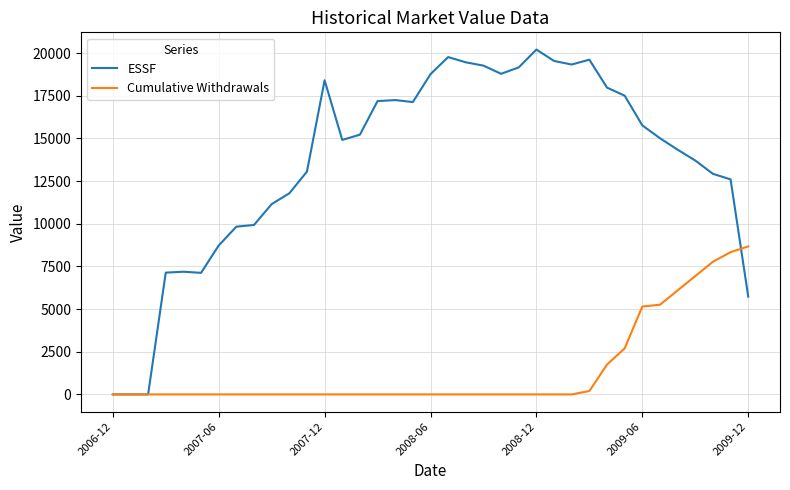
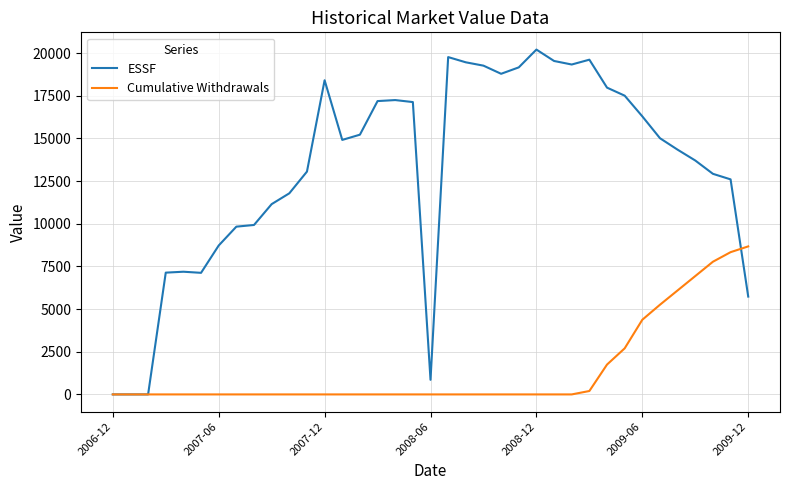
  {
    "ESSF": {
      "2007-06": 8700,
      "2007-12": 18400,
-     "2008-06": 18800,
+     "2008-06": 900,
      "2008-12": 20200,
-     "2009-06": 15800,
+     "2009-06": 16300,
      "2009-12": 5700
    },
    "Cumulative Withdrawals": {
      "2007-06": 0,
      "2007-12": 0,
      "2008-06": 0,
      "2008-12": 0,
-     "2009-06": 5200,
+     "2009-06": 4400,
      "2009-12": 8700
    }
  }
